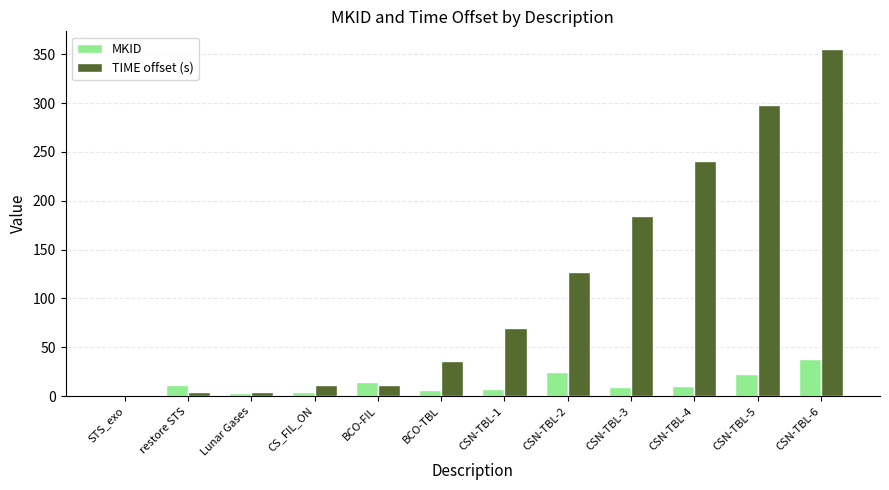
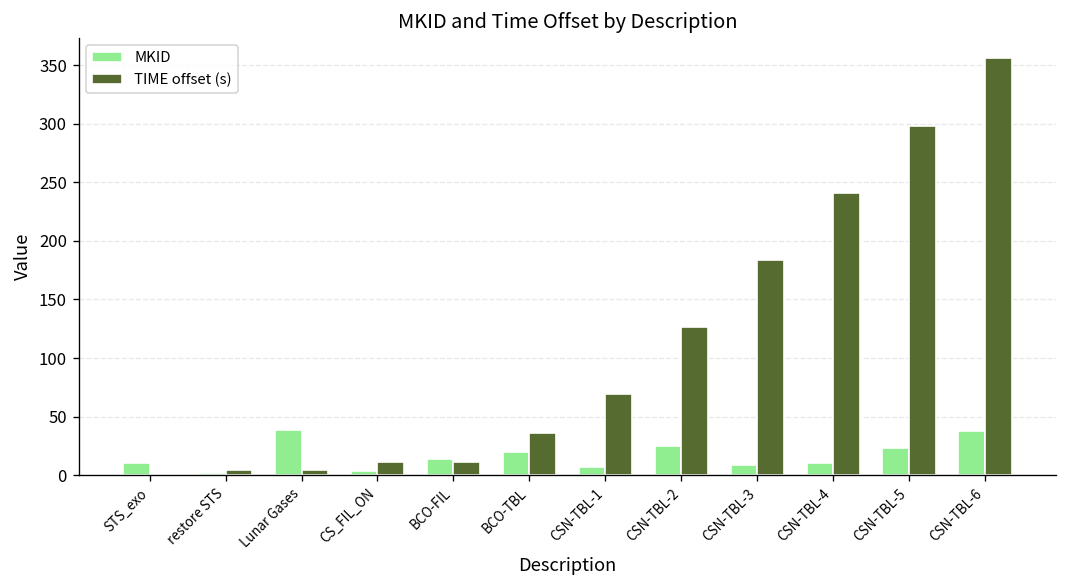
  {
    "MKID": {
-     "STS_exo": 0,
-     "restore STS": 10,
-     "Lunar Gases": 0,
+     "STS_exo": 10,
+     "restore STS": 0,
+     "Lunar Gases": 40,
      "CS_FIL_ON": 0,
      "BCO-FIL": 10,
-     "BCO-TBL": 10,
+     "BCO-TBL": 20,
      "CSN-TBL-1": 10,
      "CSN-TBL-2": 30,
      "CSN-TBL-3": 10,
      "CSN-TBL-4": 10,
      "CSN-TBL-5": 20,
      "CSN-TBL-6": 40
    },
    "TIME offset (s)": {
      "STS_exo": 0,
      "restore STS": 0,
      "Lunar Gases": 0,
      "CS_FIL_ON": 10,
      "BCO-FIL": 10,
      "BCO-TBL": 40,
      "CSN-TBL-1": 70,
      "CSN-TBL-2": 130,
      "CSN-TBL-3": 180,
      "CSN-TBL-4": 240,
      "CSN-TBL-5": 300,
      "CSN-TBL-6": 360
    }
  }
